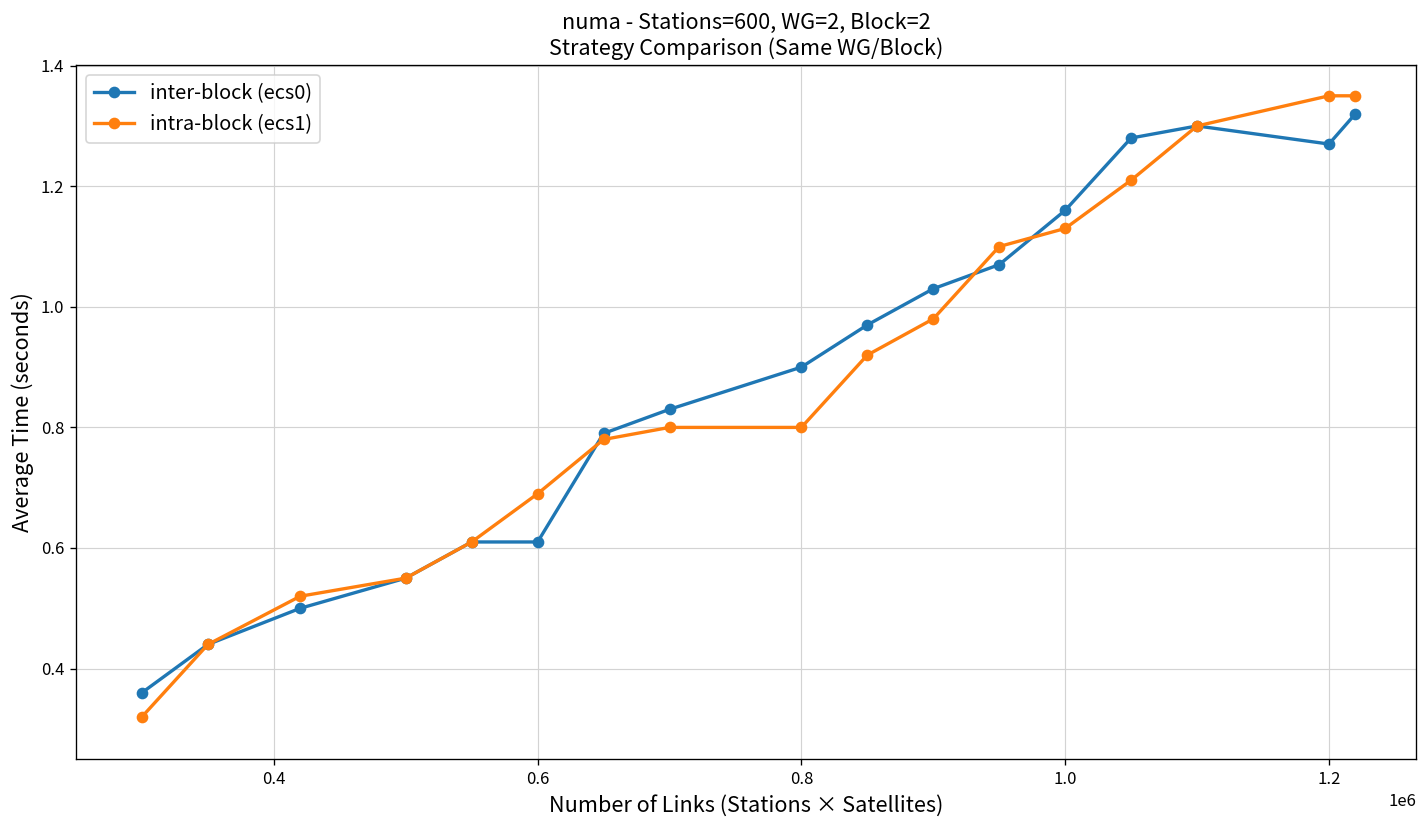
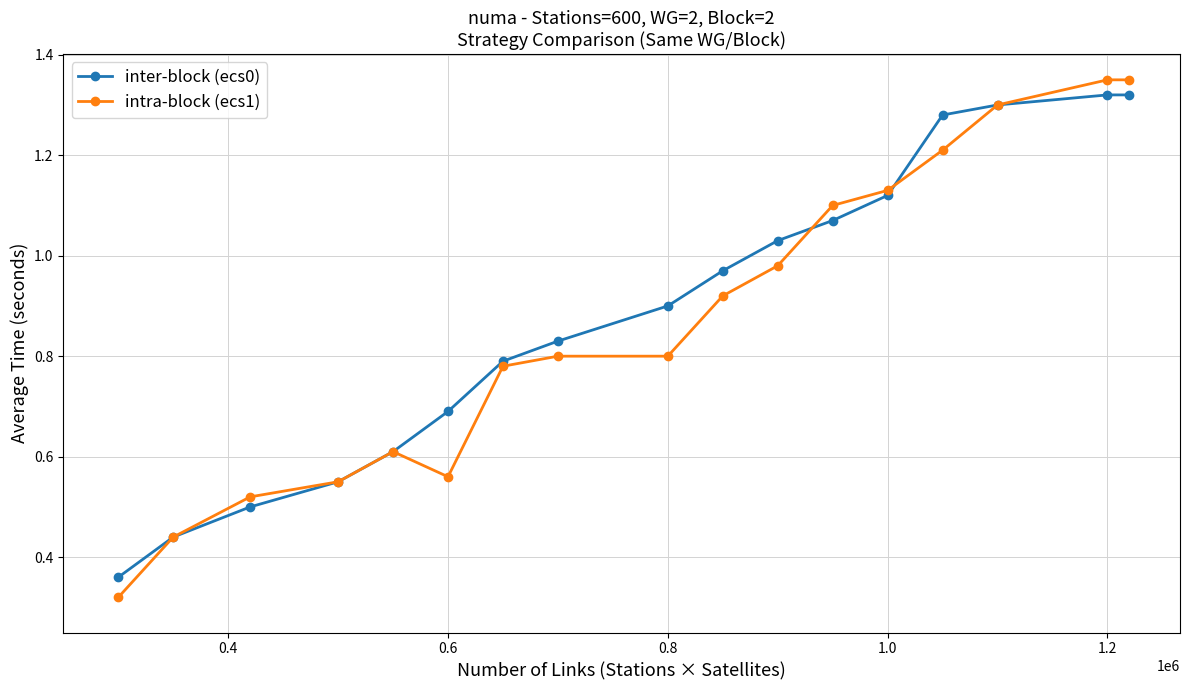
  {
    "inter-block (ecs0)": {
-     "0.6": 0.61,
+     "0.6": 0.69,
      "0.8": 0.90,
-     "1.0": 1.16,
-     "1.2": 1.27
+     "1.0": 1.12,
+     "1.2": 1.32
    },
    "intra-block (ecs1)": {
-     "0.6": 0.69,
+     "0.6": 0.56,
      "0.8": 0.80,
      "1.0": 1.13,
      "1.2": 1.35
    }
  }
